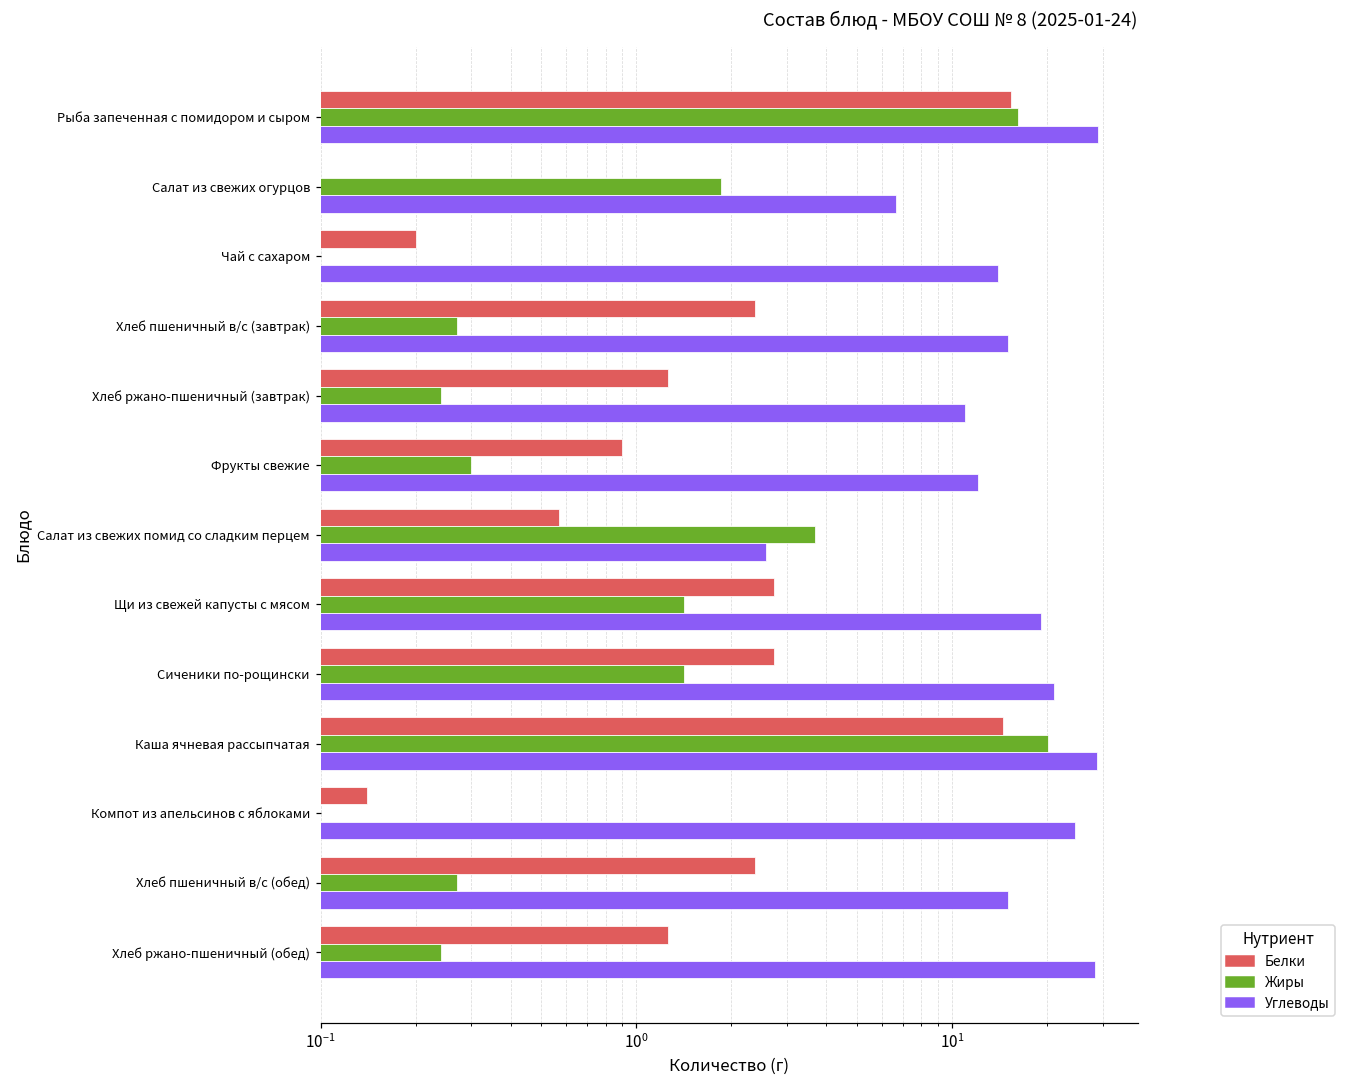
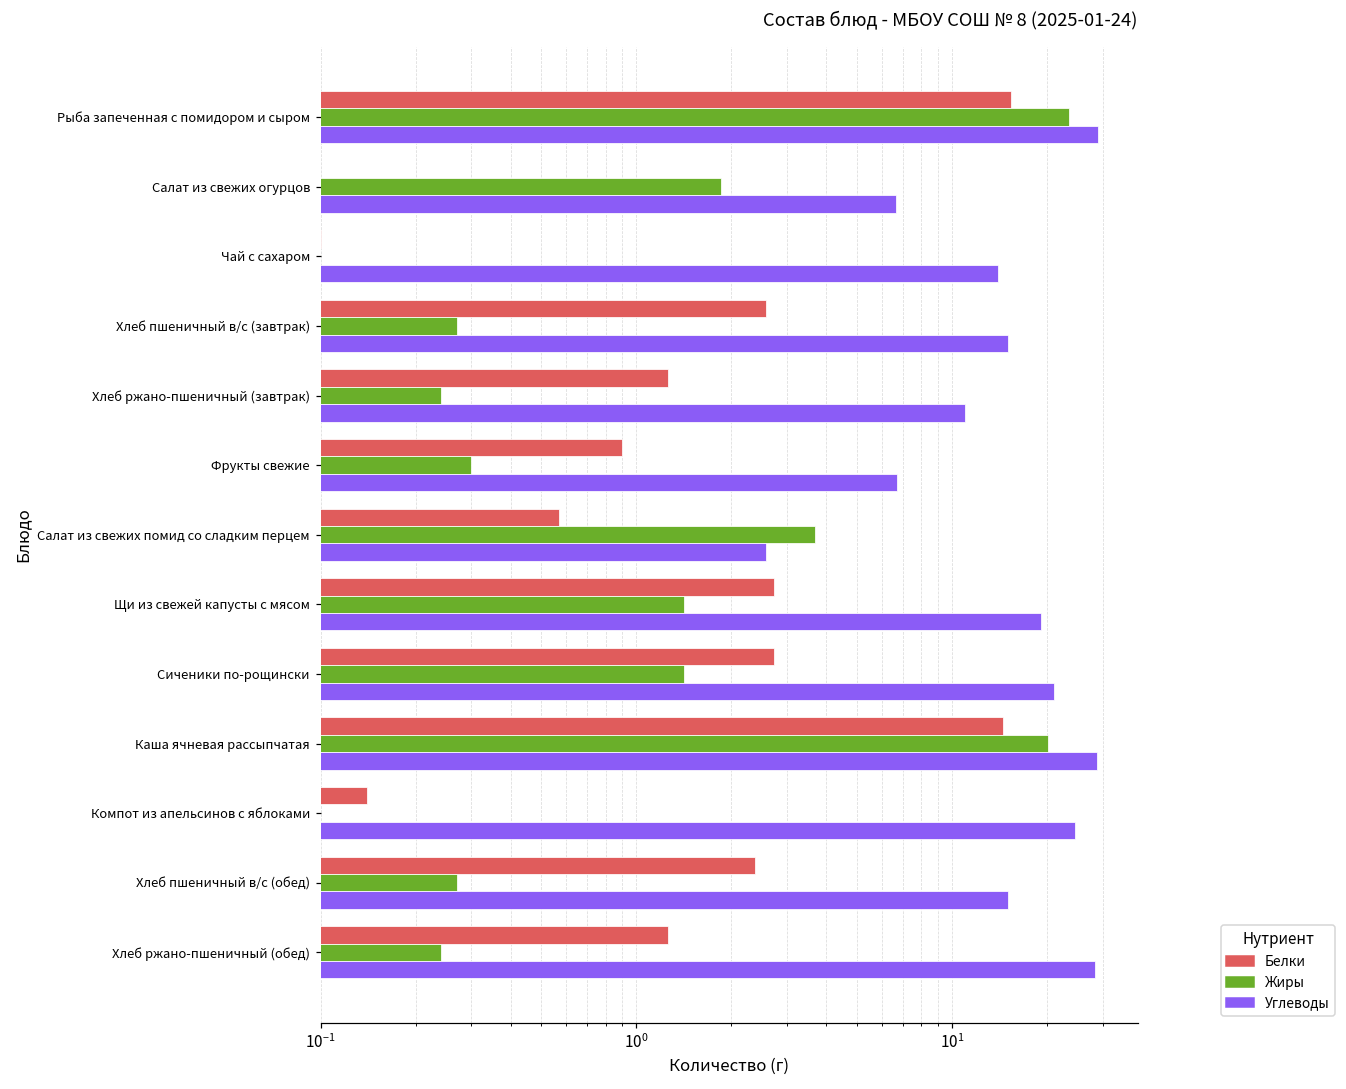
  {
    "Белки": {
      "Рыба запеченная с помидором и сыром": 15,
-     "Чай с сахаром": 0.2,
-     "Хлеб пшеничный в/с (завтрак)": 2.4,
+     "Чай с сахаром": 0.1,
+     "Хлеб пшеничный в/с (завтрак)": 2.6,
      "Хлеб ржано-пшеничный (завтрак)": 1.3,
      "Фрукты свежие": 0.9,
      "Салат из свежих помид со сладким перцем": 0.57,
      "Щи из свежей капусты с мясом": 2.7,
      "Сиченики по-рощински": 2.7,
      "Каша ячневая рассыпчатая": 14,
      "Компот из апельсинов с яблоками": 0.14,
      "Хлеб пшеничный в/с (обед)": 2.4,
      "Хлеб ржано-пшеничный (обед)": 1.3
    },
    "Жиры": {
-     "Рыба запеченная с помидором и сыром": 16,
+     "Рыба запеченная с помидором и сыром": 23,
      "Салат из свежих огурцов": 1.9,
      "Хлеб пшеничный в/с (завтрак)": 0.27,
      "Хлеб ржано-пшеничный (завтрак)": 0.24,
      "Фрукты свежие": 0.30,
      "Салат из свежих помид со сладким перцем": 3.7,
      "Щи из свежей капусты с мясом": 1.4,
      "Сиченики по-рощински": 1.4,
      "Каша ячневая рассыпчатая": 20,
      "Хлеб пшеничный в/с (обед)": 0.27,
      "Хлеб ржано-пшеничный (обед)": 0.24
    },
    "Углеводы": {
      "Рыба запеченная с помидором и сыром": 29,
      "Салат из свежих огурцов": 6.6,
      "Чай с сахаром": 14,
      "Хлеб пшеничный в/с (завтрак)": 15,
      "Хлеб ржано-пшеничный (завтрак)": 11.0,
-     "Фрукты свежие": 12.1,
+     "Фрукты свежие": 6.7,
      "Салат из свежих помид со сладким перцем": 2.6,
      "Щи из свежей капусты с мясом": 19,
      "Сиченики по-рощински": 21,
      "Каша ячневая рассыпчатая": 29,
      "Компот из апельсинов с яблоками": 24,
      "Хлеб пшеничный в/с (обед)": 15,
      "Хлеб ржано-пшеничный (обед)": 28
    }
  }
